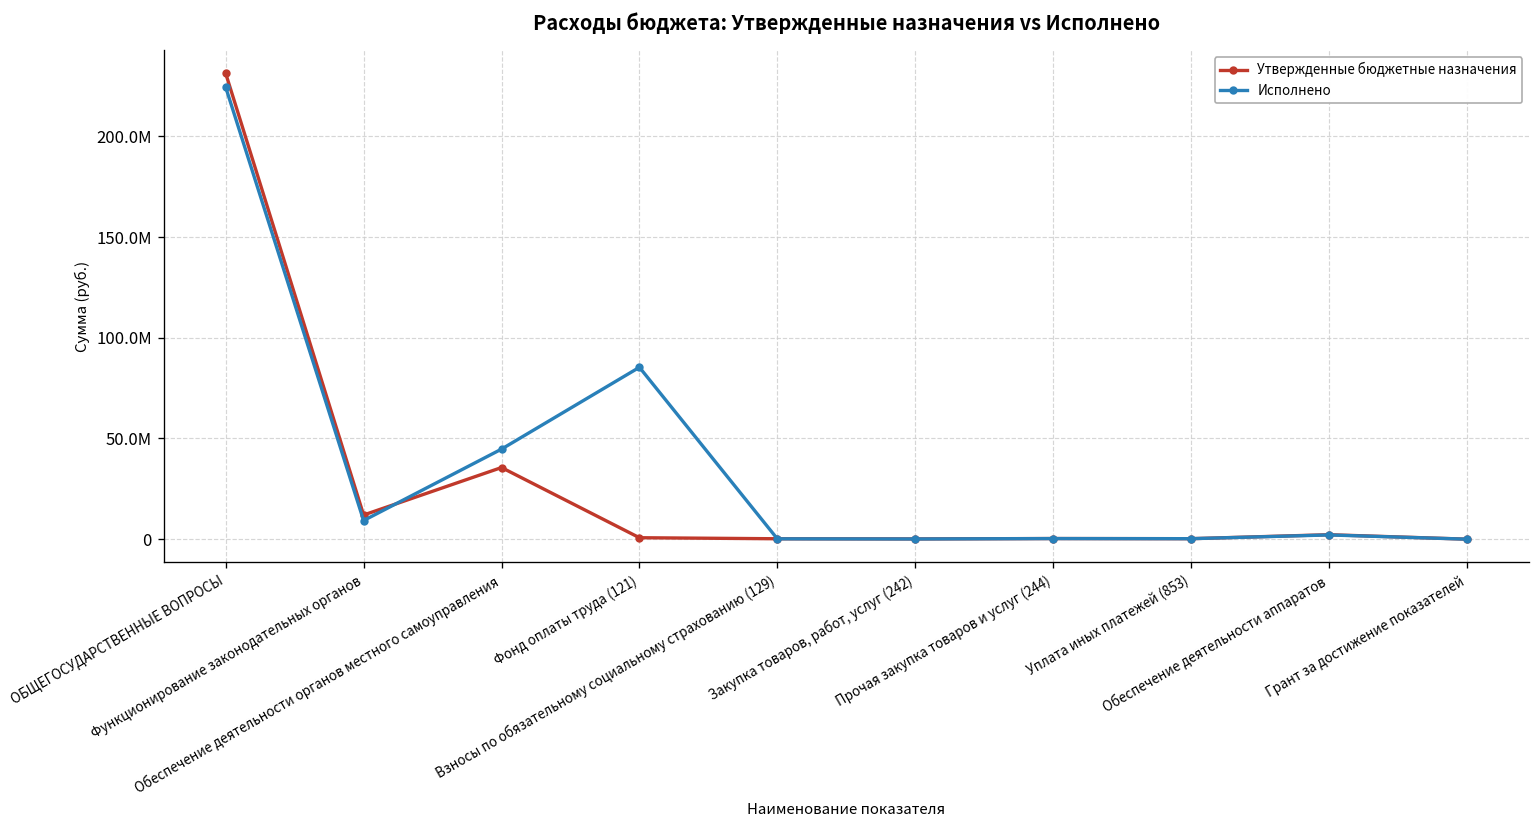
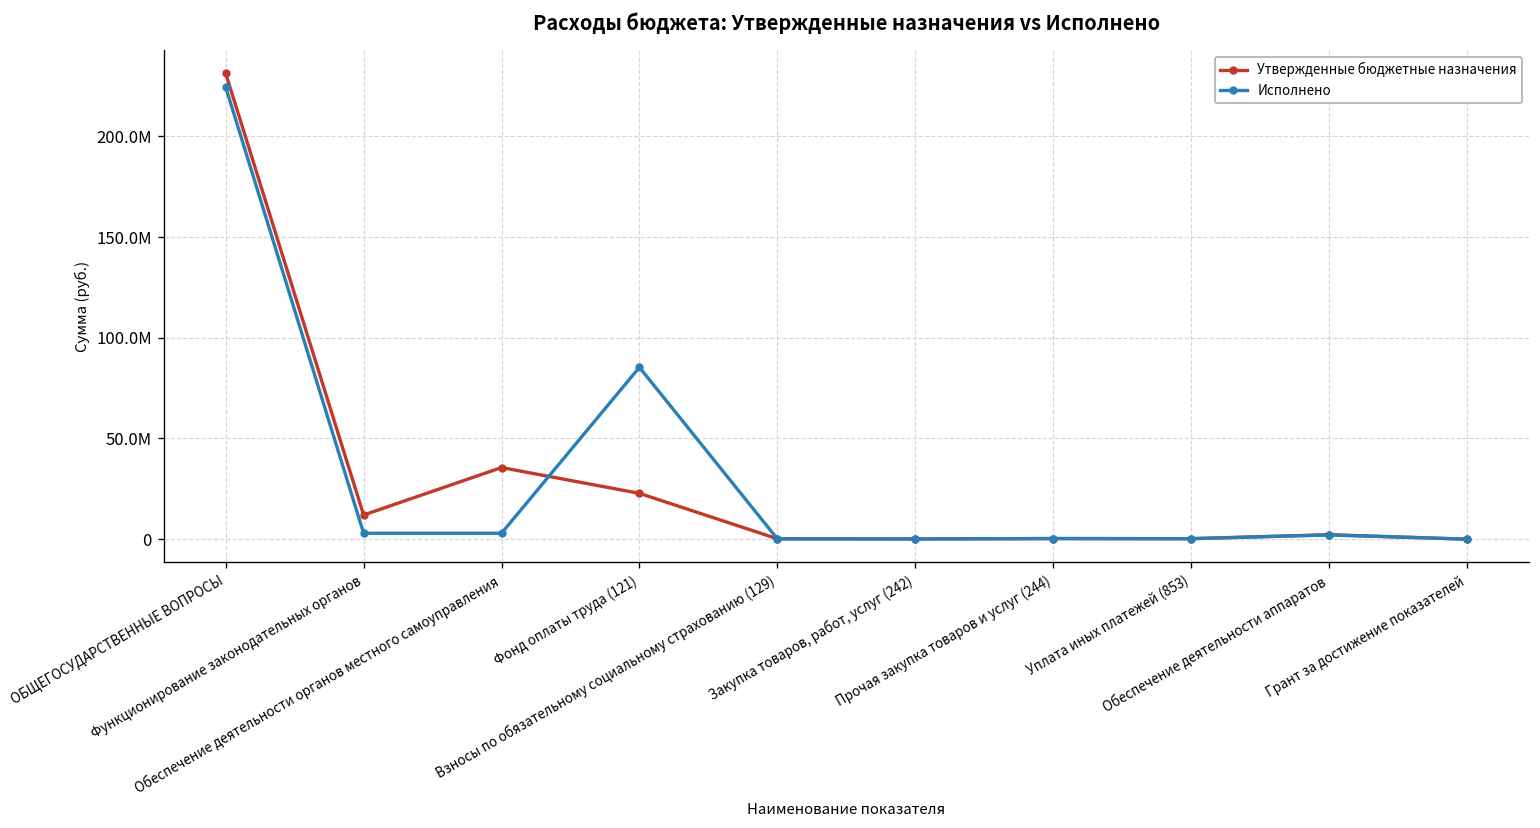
  {
    "Утвержденные бюджетные назначения": {
      "ОБЩЕГОСУДАРСТВЕННЫЕ ВОПРОСЫ": 231000000,
      "Функционирование законодательных органов": 12000000,
      "Обеспечение деятельности органов местного самоуправления": 36000000,
-     "Фонд оплаты труда (121)": 1000000
+     "Фонд оплаты труда (121)": 23000000
    },
    "Исполнено": {
      "ОБЩЕГОСУДАРСТВЕННЫЕ ВОПРОСЫ": 224000000,
-     "Функционирование законодательных органов": 9000000,
-     "Обеспечение деятельности органов местного самоуправления": 45000000,
+     "Функционирование законодательных органов": 3000000,
+     "Обеспечение деятельности органов местного самоуправления": 3000000,
      "Фонд оплаты труда (121)": 85000000
    }
  }
